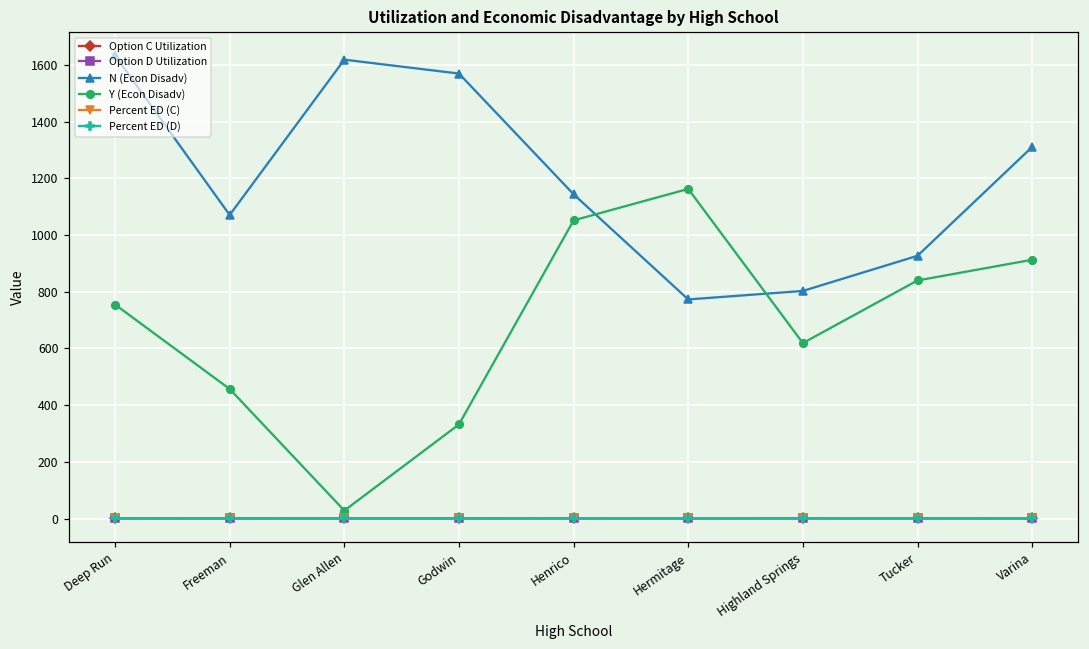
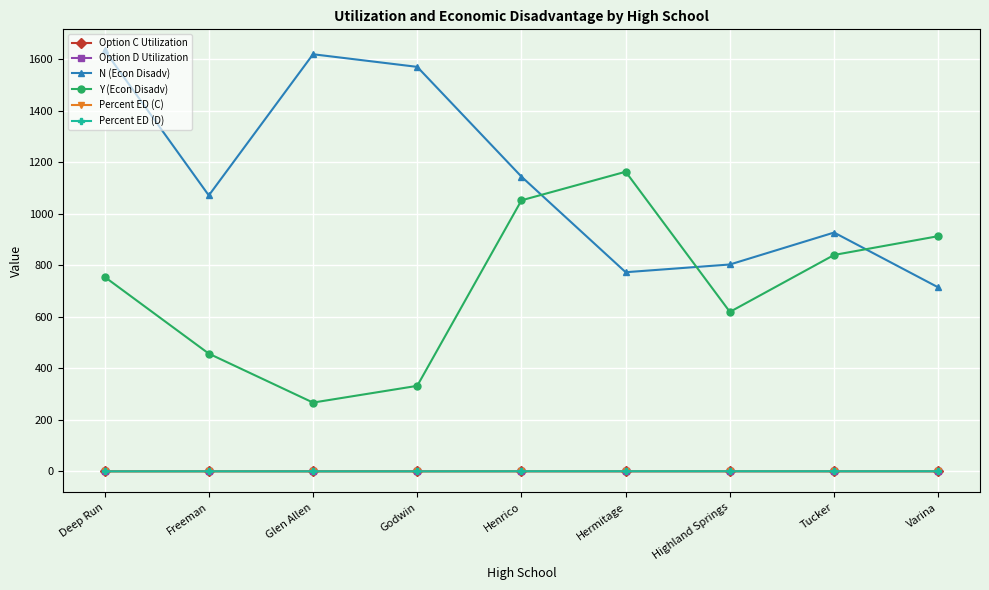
  {
    "Percent ED (D)": {
      "Deep Run": 0,
      "Freeman": 0,
      "Glen Allen": 0,
      "Godwin": 0,
      "Henrico": 0,
      "Hermitage": 0,
      "Highland Springs": 0,
      "Tucker": 0,
      "Varina": 0
    },
    "N (Econ Disadv)": {
      "Freeman": 1070,
      "Glen Allen": 1620,
      "Godwin": 1570,
      "Henrico": 1140,
      "Hermitage": 770,
      "Highland Springs": 800,
      "Tucker": 930,
-     "Varina": 1310
+     "Varina": 710
    },
    "Y (Econ Disadv)": {
      "Deep Run": 760,
      "Freeman": 460,
-     "Glen Allen": 30,
+     "Glen Allen": 270,
      "Godwin": 330,
      "Henrico": 1050,
      "Hermitage": 1160,
      "Highland Springs": 620,
      "Tucker": 840,
      "Varina": 910
    }
  }
